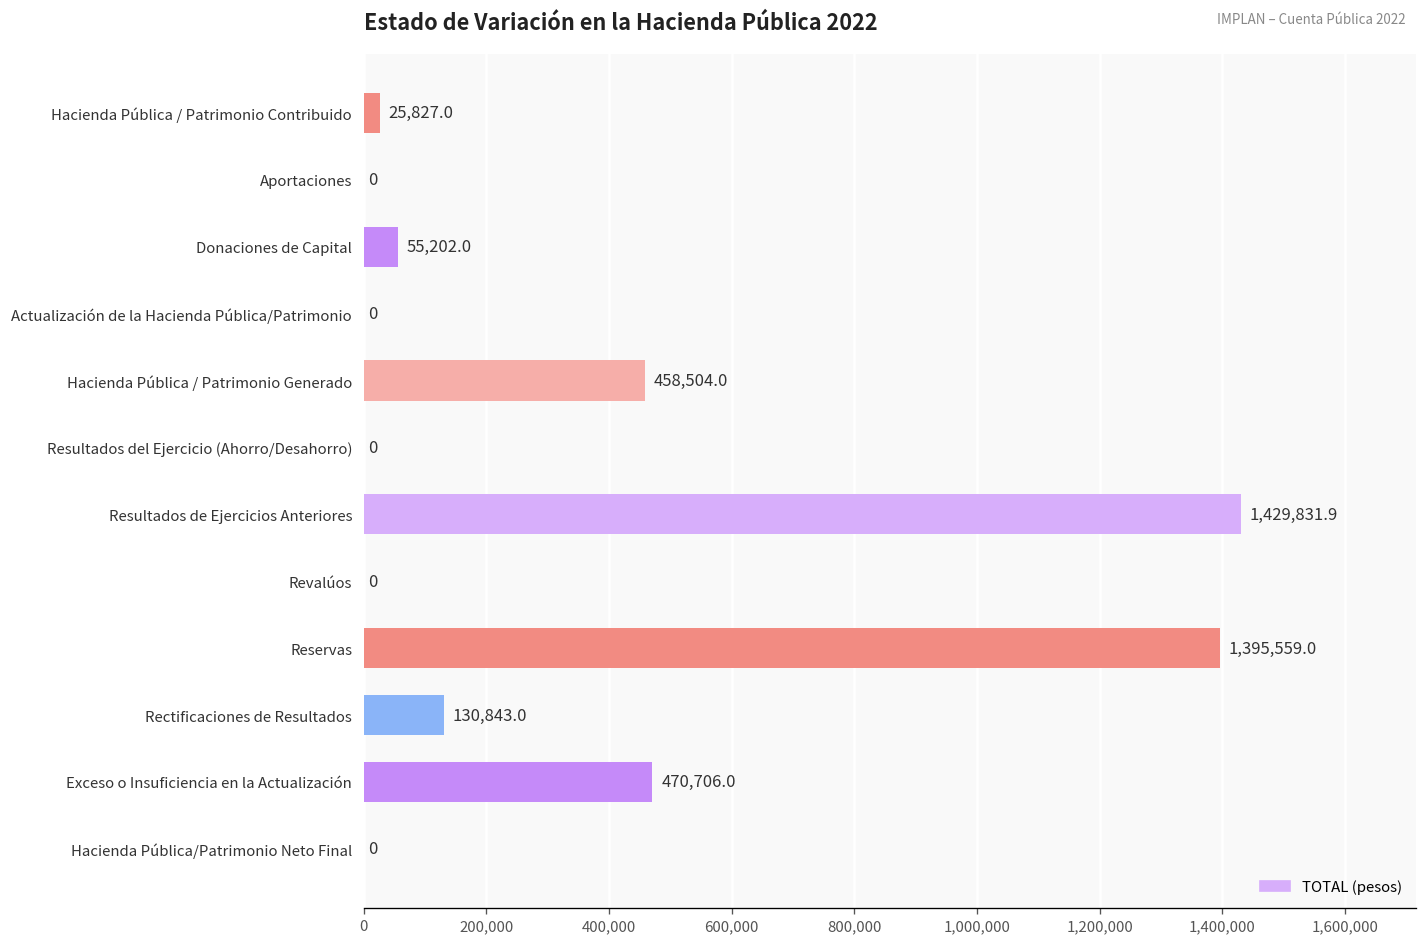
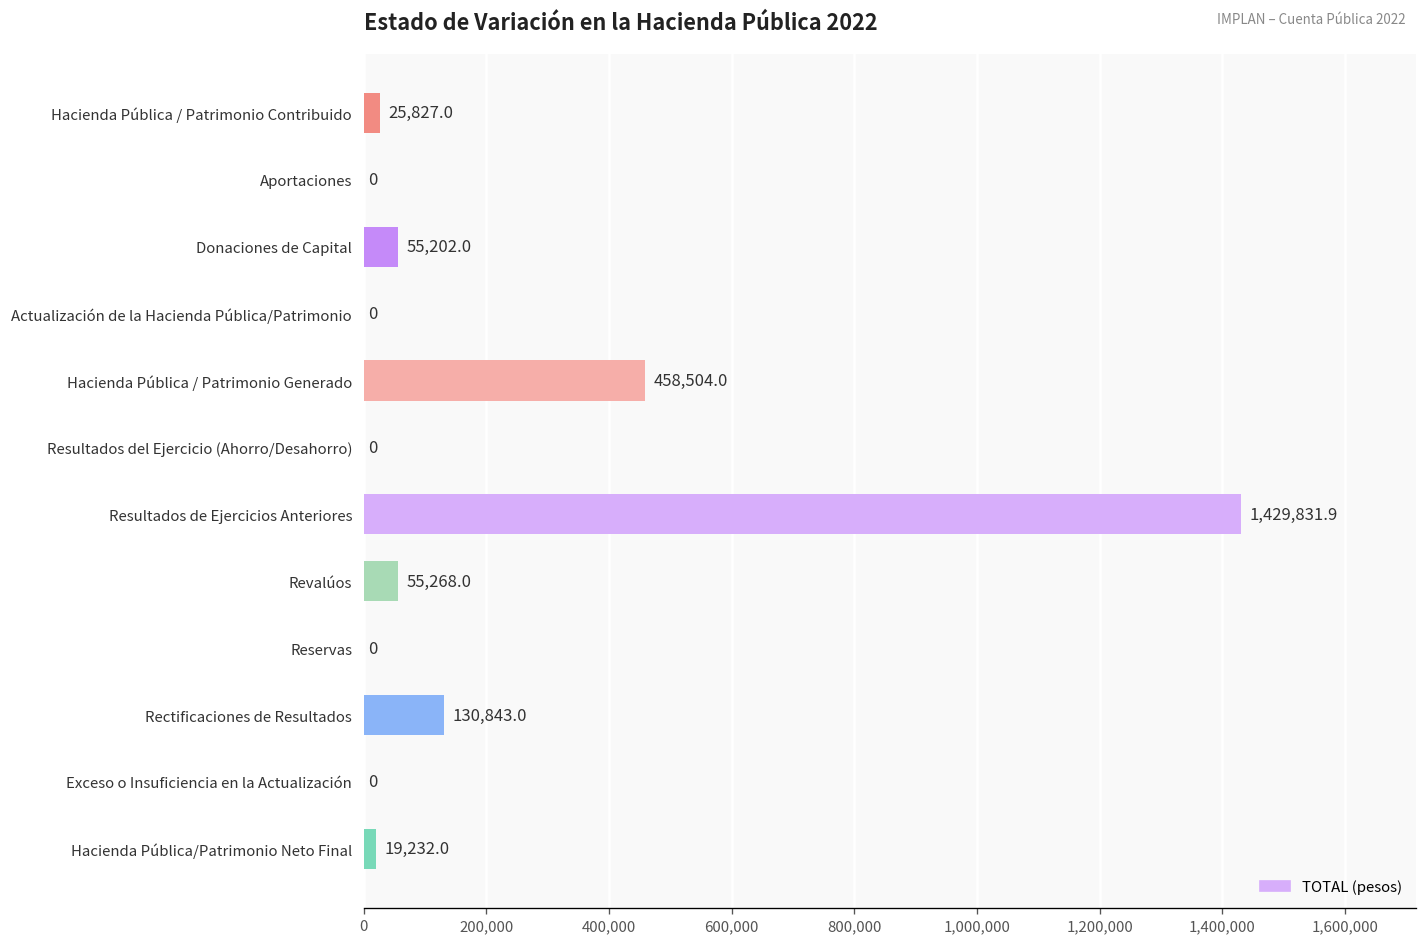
  {
    "Hacienda Pública / Patrimonio Contribuido": "25,827.0",
    "Aportaciones": "0",
    "Donaciones de Capital": "55,202.0",
    "Actualización de la Hacienda Pública/Patrimonio": "0",
    "Hacienda Pública / Patrimonio Generado": "458,504.0",
    "Resultados del Ejercicio (Ahorro/Desahorro)": "0",
    "Resultados de Ejercicios Anteriores": "1,429,831.9",
-   "Revalúos": "0",
-   "Reservas": "1,395,559.0",
+   "Revalúos": "55,268.0",
+   "Reservas": "0",
    "Rectificaciones de Resultados": "130,843.0",
-   "Exceso o Insuficiencia en la Actualización": "470,706.0",
-   "Hacienda Pública/Patrimonio Neto Final": "0"
+   "Exceso o Insuficiencia en la Actualización": "0",
+   "Hacienda Pública/Patrimonio Neto Final": "19,232.0"
  }
